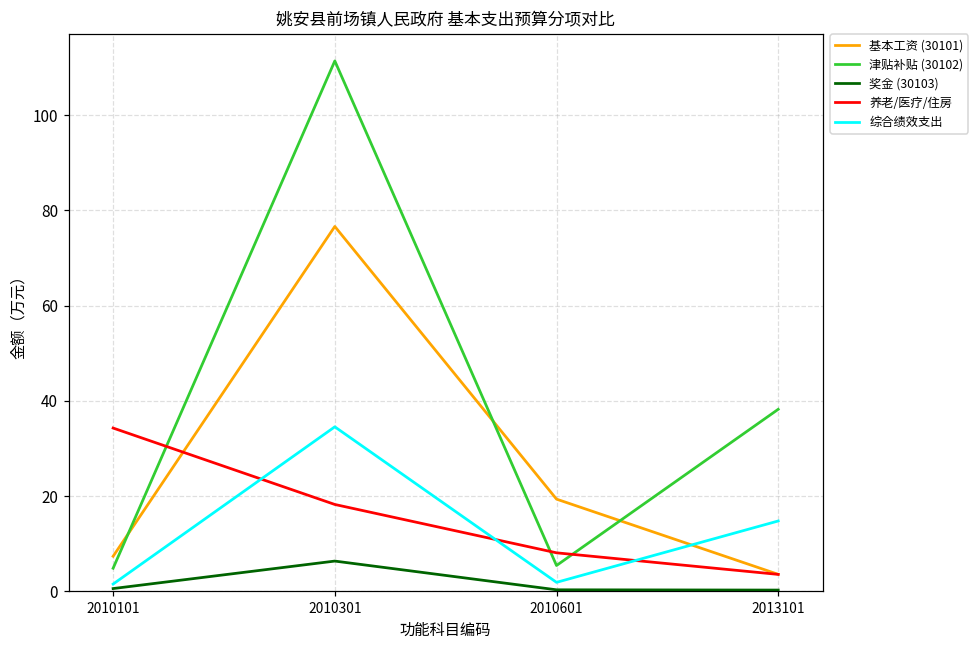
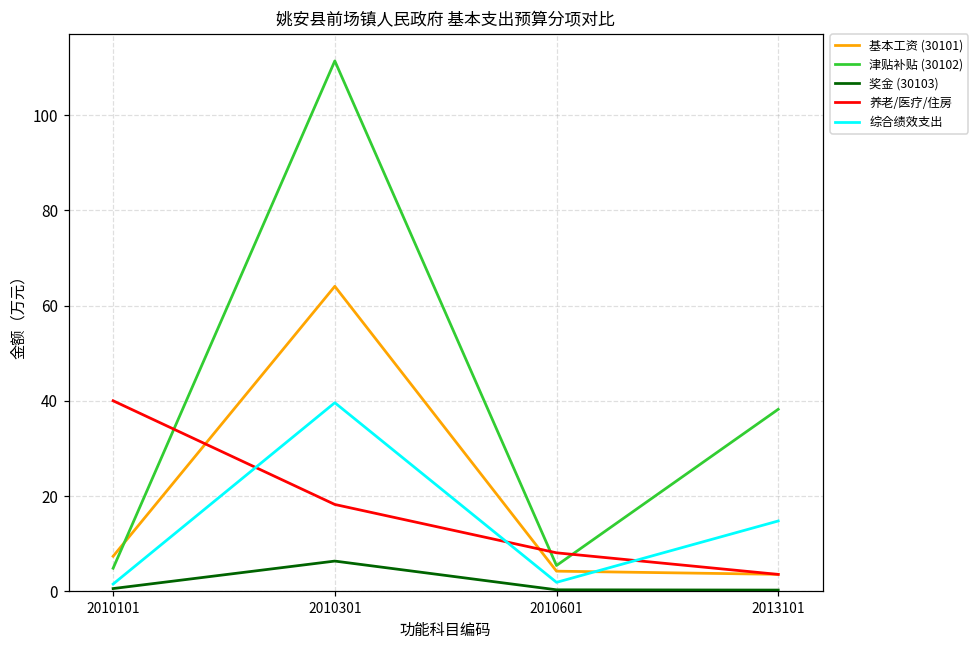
  {
    "基本工资 (30101)": {
      "2010101": 7,
-     "2010301": 77,
-     "2010601": 19
+     "2010301": 64,
+     "2010601": 4
    },
    "津贴补贴 (30102)": {
      "2010101": 5,
      "2010301": 111,
      "2010601": 5,
      "2013101": 38
    },
    "奖金 (30103)": {
      "2010101": 1,
      "2010301": 6,
      "2010601": 0,
      "2013101": 0
    },
    "养老/医疗/住房": {
-     "2010101": 34,
+     "2010101": 40,
      "2010301": 18,
      "2010601": 8
    },
    "综合绩效支出": {
      "2010101": 2,
-     "2010301": 35,
+     "2010301": 40,
      "2010601": 2,
      "2013101": 15
    }
  }
